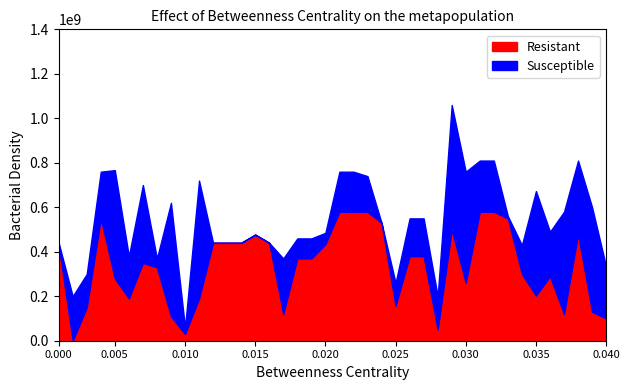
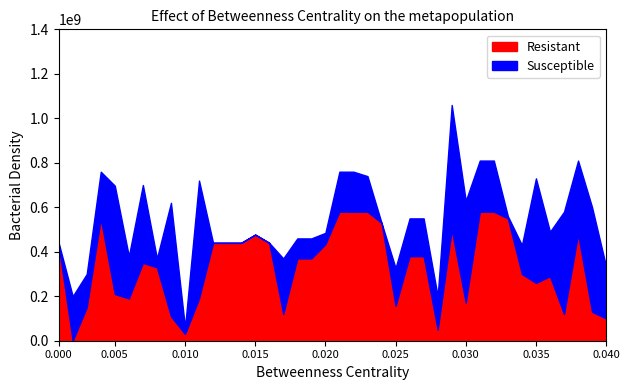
  {
    "Resistant": {
-     "0.005": 280000000,
-     "0.030": 260000000,
-     "0.035": 200000000
+     "0.005": 210000000,
+     "0.030": 170000000,
+     "0.035": 260000000
    },
    "Susceptible": {
      "0.005": 490000000,
      "0.010": 30000000,
      "0.020": 50000000,
-     "0.025": 100000000,
-     "0.030": 500000000,
+     "0.025": 170000000,
+     "0.030": 460000000,
      "0.035": 470000000,
      "0.040": 230000000
    }
  }
